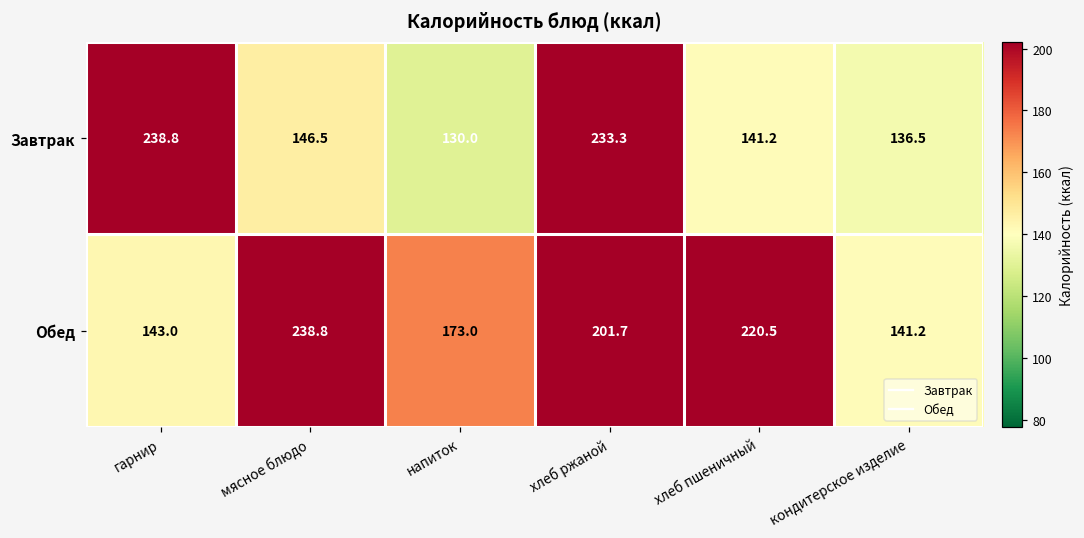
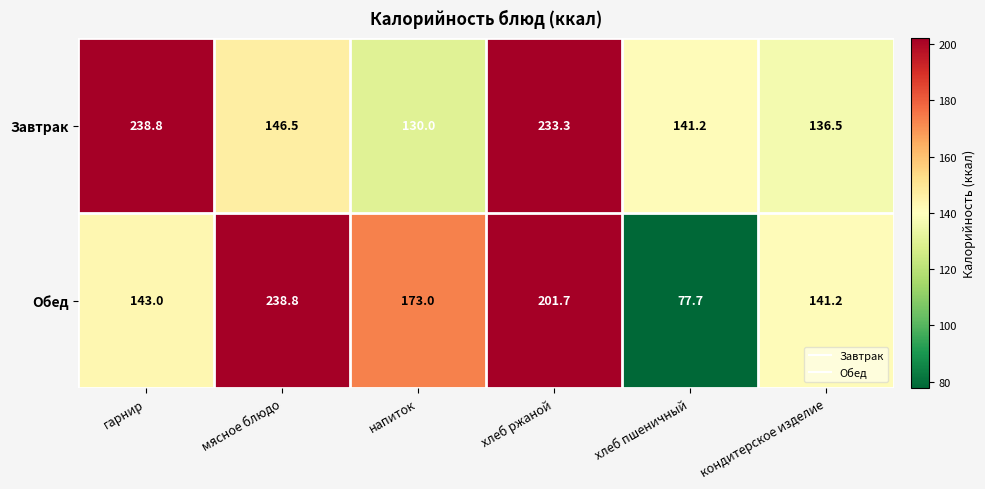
  {
    "Завтрак": {
      "гарнир": 238.8,
      "мясное блюдо": 146.5,
      "напиток": 130.0,
      "хлеб ржаной": 233.3,
      "хлеб пшеничный": 141.2,
      "кондитерское изделие": 136.5
    },
    "Обед": {
      "гарнир": 143.0,
      "мясное блюдо": 238.8,
      "напиток": 173.0,
      "хлеб ржаной": 201.7,
-     "хлеб пшеничный": 220.5,
+     "хлеб пшеничный": 77.7,
      "кондитерское изделие": 141.2
    }
  }
